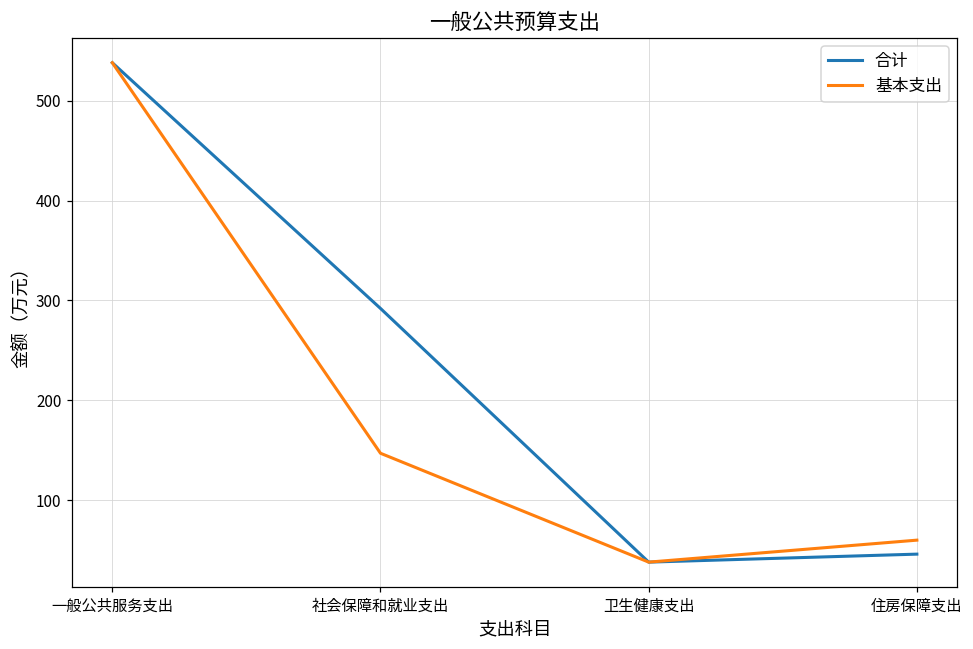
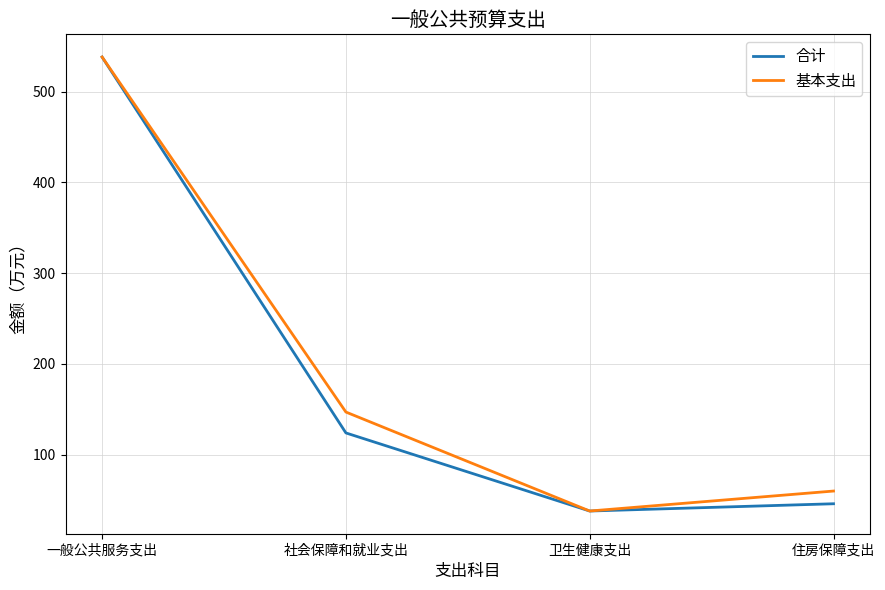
  {
    "合计": {
-     "社会保障和就业支出": 290,
+     "社会保障和就业支出": 120,
      "住房保障支出": 50
    },
    "基本支出": {
      "社会保障和就业支出": 150,
      "住房保障支出": 60
    }
  }
